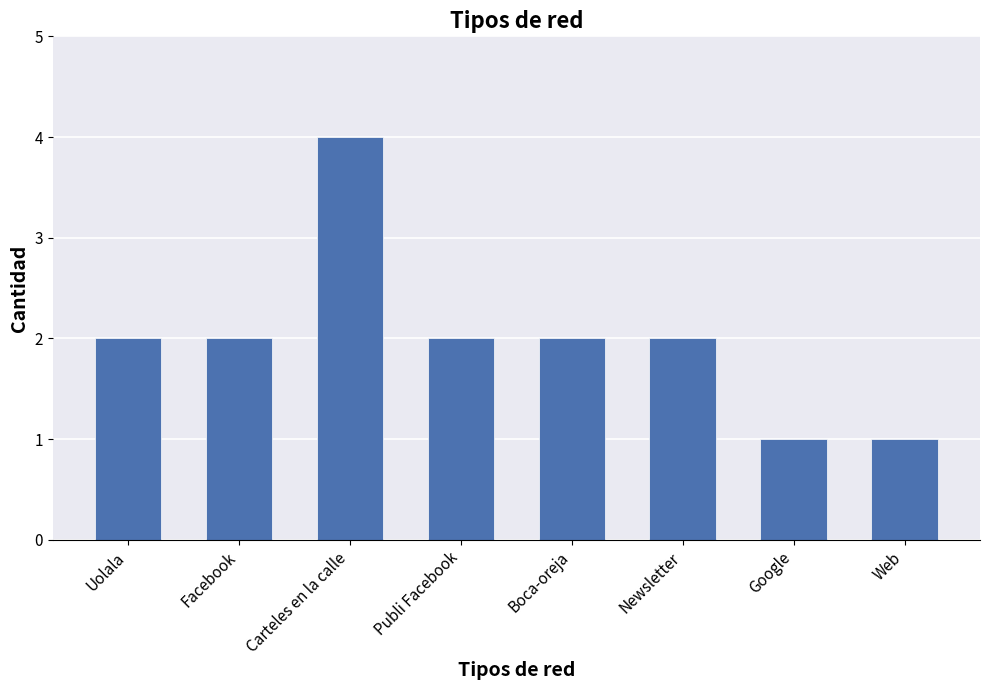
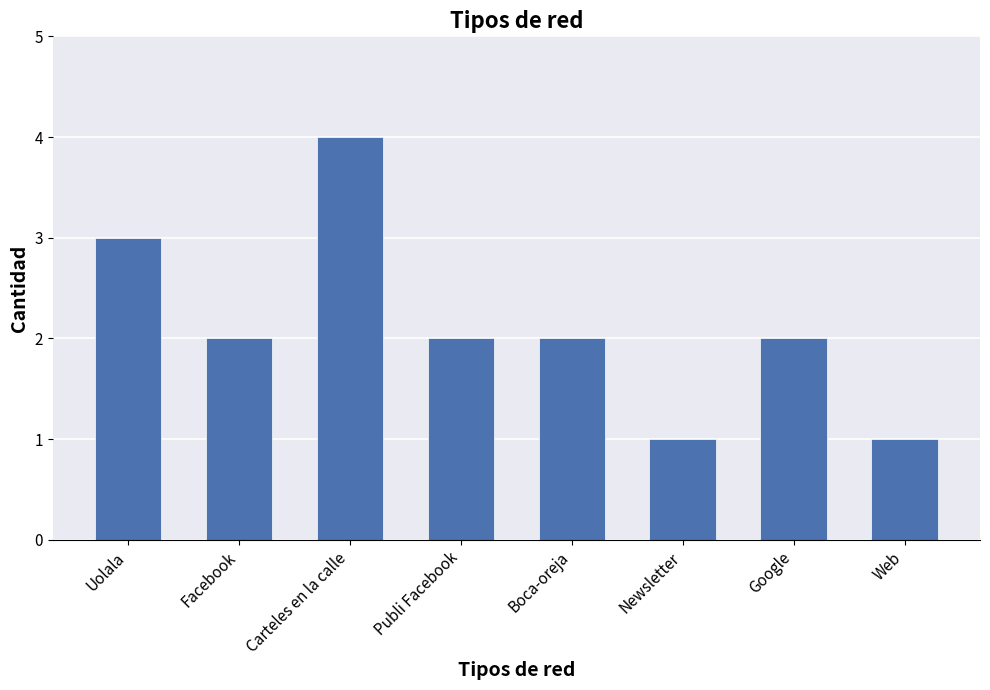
  {
-   "Uolala": 2,
+   "Uolala": 3,
    "Facebook": 2,
    "Carteles en la calle": 4,
    "Publi Facebook": 2,
    "Boca-oreja": 2,
-   "Newsletter": 2,
-   "Google": 1,
+   "Newsletter": 1,
+   "Google": 2,
    "Web": 1
  }
